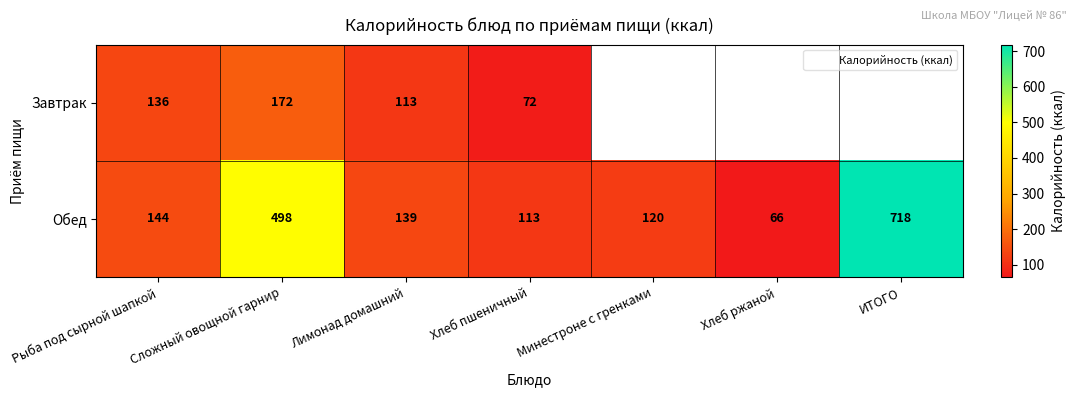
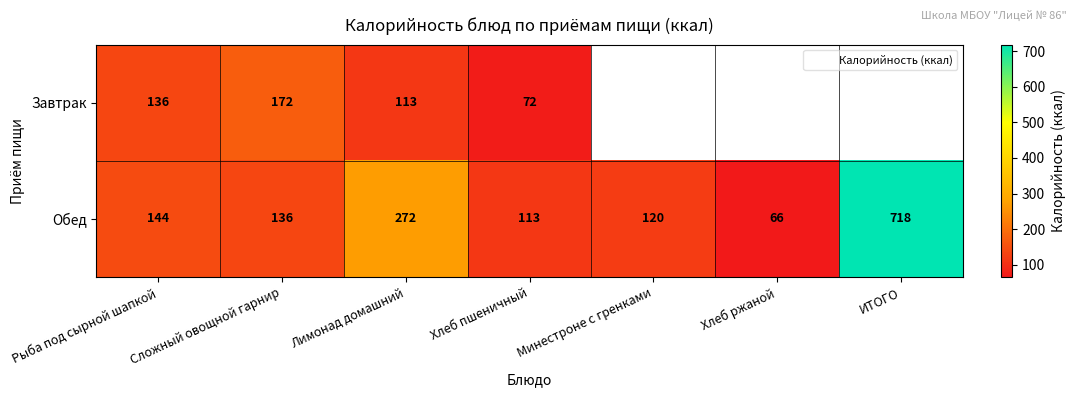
  {
    "Завтрак": {
      "Рыба под сырной шапкой": 136,
      "Сложный овощной гарнир": 172,
      "Лимонад домашний": 113,
      "Хлеб пшеничный": 72
    },
    "Обед": {
      "Рыба под сырной шапкой": 144,
-     "Сложный овощной гарнир": 498,
-     "Лимонад домашний": 139,
+     "Сложный овощной гарнир": 136,
+     "Лимонад домашний": 272,
      "Хлеб пшеничный": 113,
      "Минестроне с гренками": 120,
      "Хлеб ржаной": 66,
      "ИТОГО": 718
    }
  }
